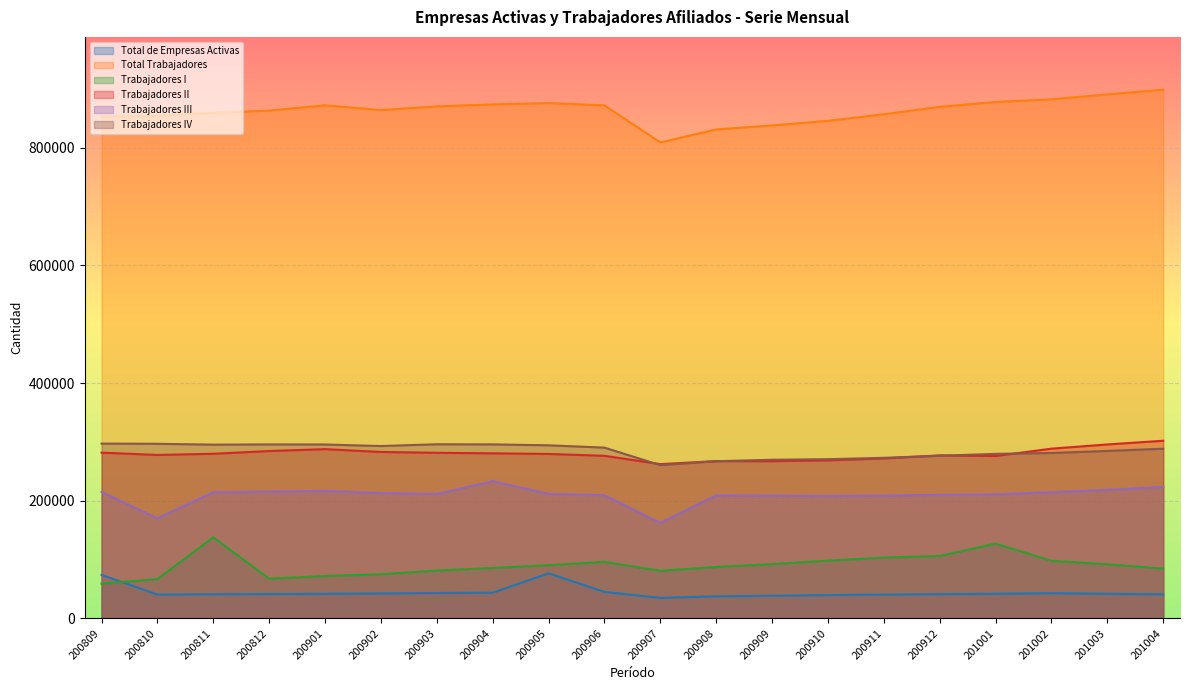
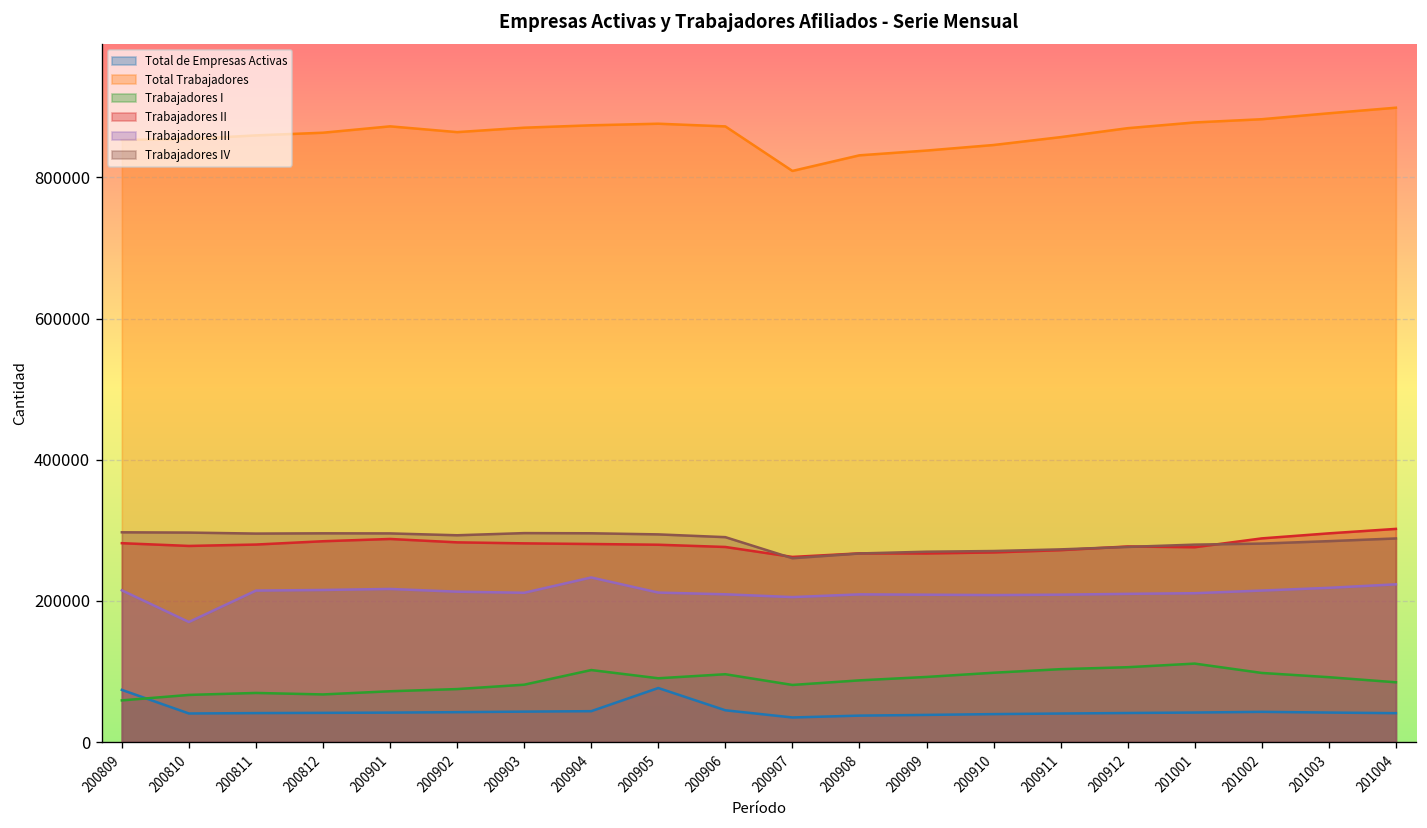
  {
    "Total de Empresas Activas": {
      "200809": 70000,
      "200810": 40000,
      "200811": 40000,
      "200812": 40000,
      "200901": 40000,
      "200902": 40000,
      "200903": 40000,
      "200904": 40000,
      "200905": 80000,
      "200906": 50000,
      "200907": 30000,
      "200908": 40000,
      "200909": 40000,
      "200910": 40000,
      "200911": 40000,
      "200912": 40000,
      "201001": 40000,
      "201002": 40000,
      "201003": 40000,
      "201004": 40000
    },
    "Trabajadores I": {
      "200809": 60000,
      "200810": 70000,
-     "200811": 140000,
+     "200811": 70000,
      "200812": 70000,
      "200901": 70000,
      "200902": 80000,
      "200903": 80000,
-     "200904": 90000,
+     "200904": 100000,
      "200905": 90000,
      "200906": 100000,
      "200907": 80000,
      "200908": 90000,
      "200909": 90000,
      "200910": 100000,
      "200911": 100000,
      "200912": 110000,
-     "201001": 130000,
+     "201001": 110000,
      "201002": 100000,
      "201003": 90000,
      "201004": 80000
    },
    "Trabajadores III": {
      "200809": 210000,
      "200810": 170000,
      "200811": 210000,
      "200812": 220000,
      "200901": 220000,
      "200902": 210000,
      "200903": 210000,
      "200904": 230000,
      "200905": 210000,
      "200906": 210000,
-     "200907": 160000,
+     "200907": 210000,
      "200908": 210000,
      "200909": 210000,
      "200910": 210000,
      "200911": 210000,
      "200912": 210000,
      "201001": 210000,
      "201002": 210000,
      "201003": 220000,
      "201004": 220000
    }
  }
